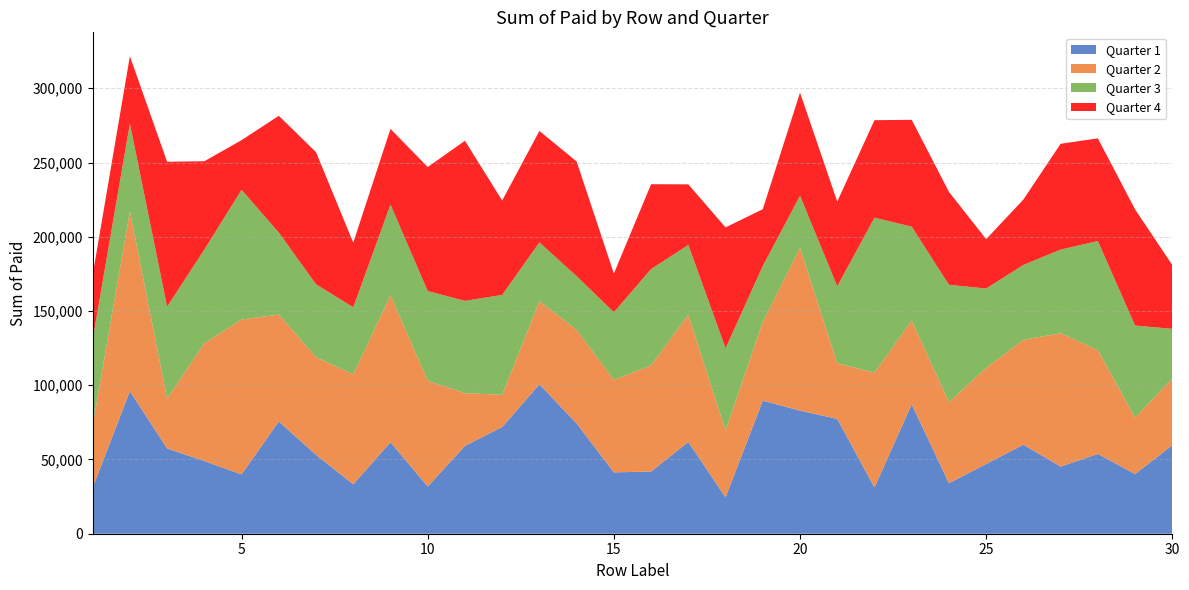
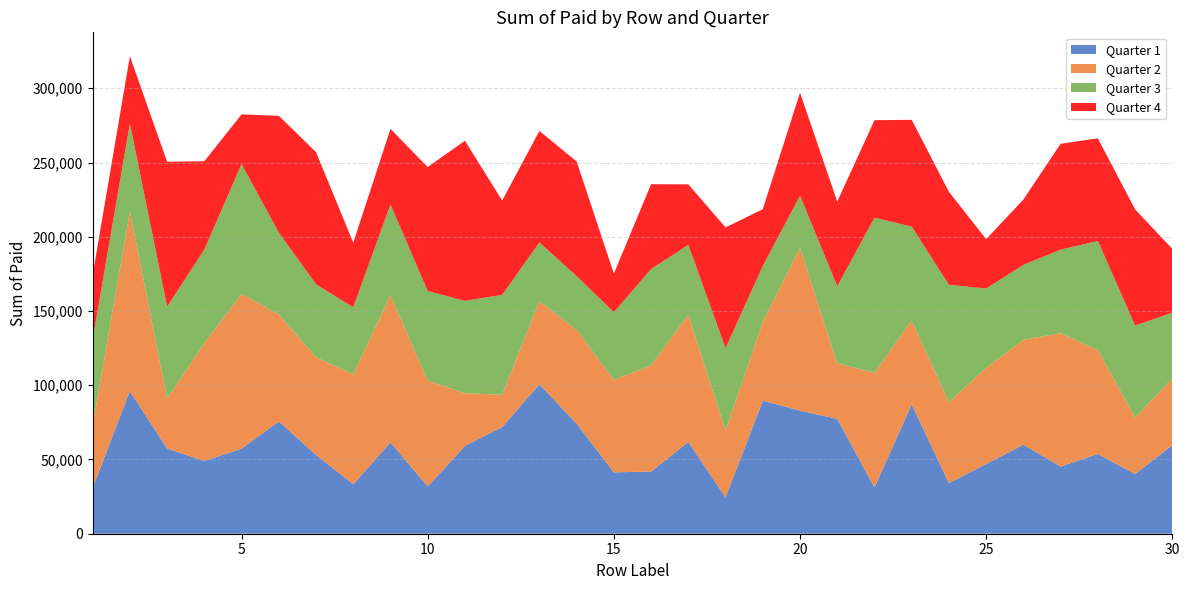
  {
    "Quarter 1": {
-     "5": "40,000",
+     "5": "57,000",
      "10": "32,000",
      "15": "41,000",
      "20": "83,000",
      "25": "47,000",
      "30": "60,000"
    },
    "Quarter 2": {
      "5": "104,000",
      "10": "71,000",
      "15": "62,000",
      "20": "110,000",
      "25": "65,000",
      "30": "45,000"
    },
    "Quarter 3": {
      "5": "87,000",
      "10": "60,000",
      "15": "46,000",
      "20": "35,000",
      "25": "53,000",
-     "30": "33,000"
+     "30": "44,000"
    },
    "Quarter 4": {
      "5": "33,000",
      "10": "84,000",
      "15": "26,000",
      "20": "69,000",
      "25": "33,000",
      "30": "43,000"
    }
  }
